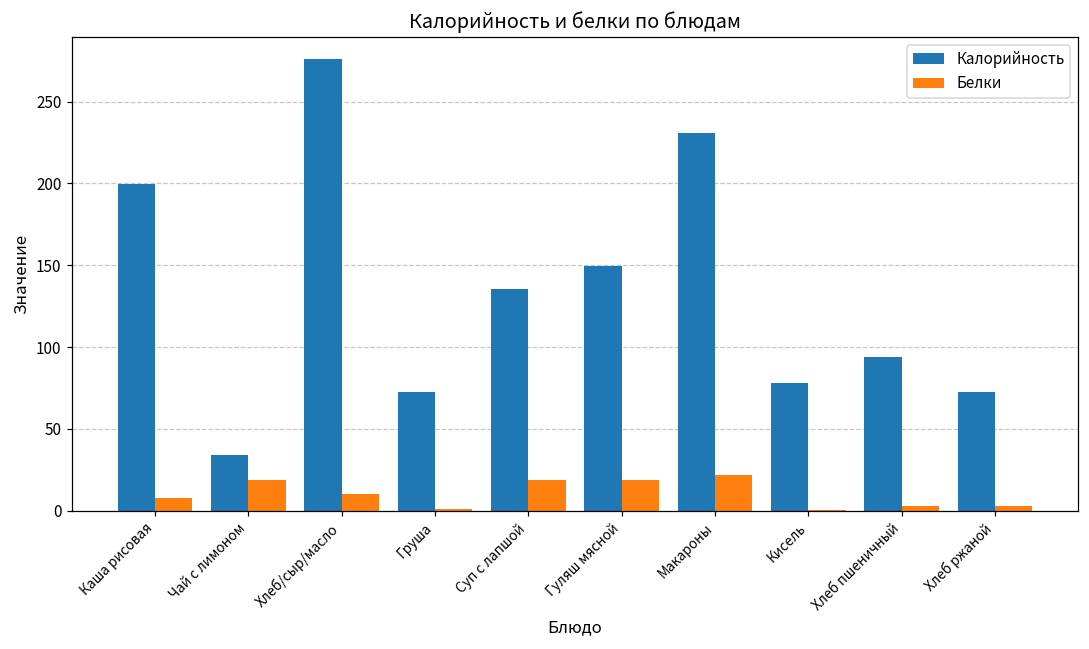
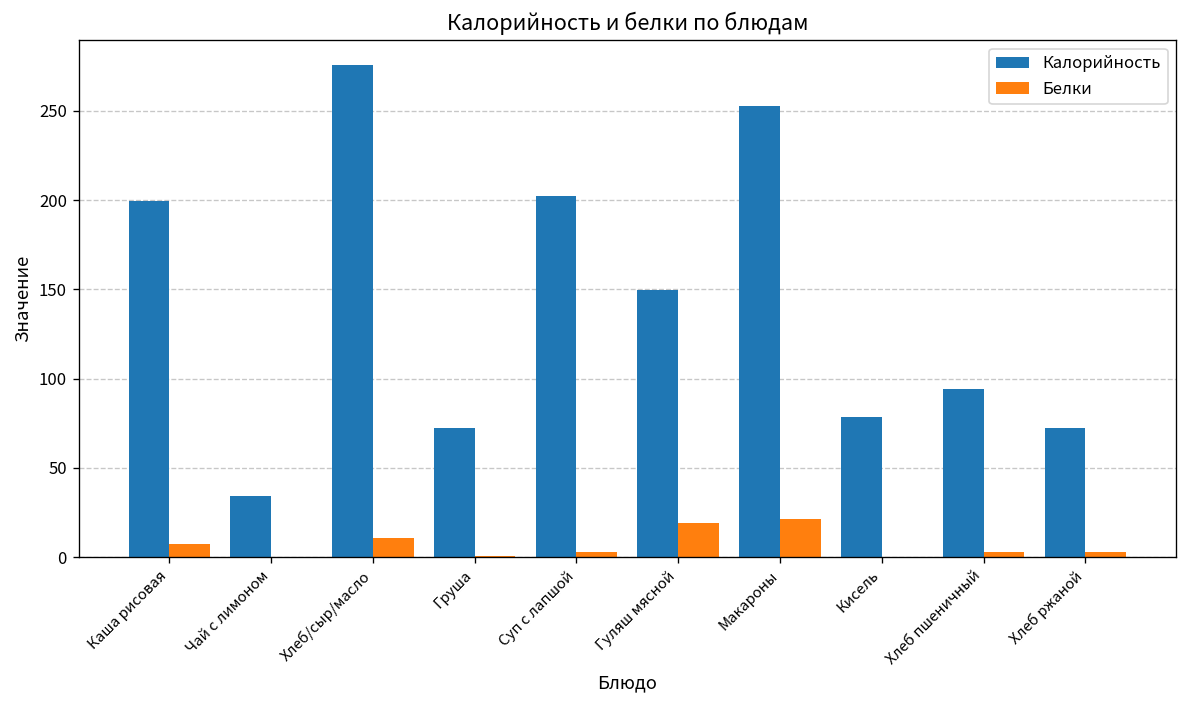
  {
    "Калорийность": {
      "Каша рисовая": 199,
      "Чай с лимоном": 34,
      "Хлеб/сыр/масло": 276,
      "Груша": 73,
-     "Суп с лапшой": 136,
+     "Суп с лапшой": 202,
      "Гуляш мясной": 150,
-     "Макароны": 231,
+     "Макароны": 253,
      "Кисель": 78,
      "Хлеб пшеничный": 94,
      "Хлеб ржаной": 72
    },
    "Белки": {
      "Каша рисовая": 8,
-     "Чай с лимоном": 19,
+     "Чай с лимоном": 0,
      "Хлеб/сыр/масло": 10,
-     "Суп с лапшой": 19,
+     "Суп с лапшой": 3,
      "Гуляш мясной": 19,
      "Макароны": 22,
      "Хлеб пшеничный": 3,
      "Хлеб ржаной": 3
    }
  }
